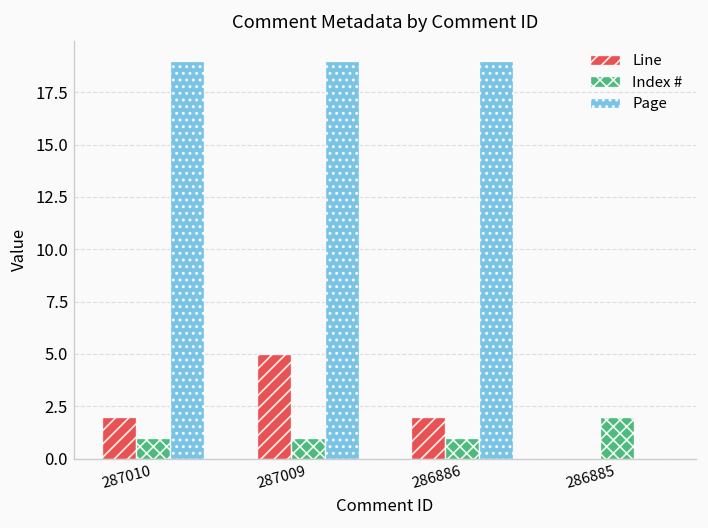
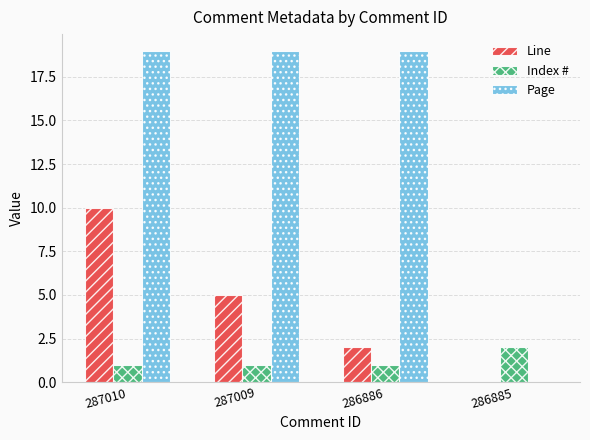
  {
    "Line": {
-     "287010": 2,
+     "287010": 10,
      "287009": 5,
      "286886": 2,
      "286885": 0
    },
    "Index #": {
      "287010": 1,
      "287009": 1,
      "286886": 1,
      "286885": 2
    },
    "Page": {
      "287010": 19,
      "287009": 19,
      "286886": 19,
      "286885": 0
    }
  }
